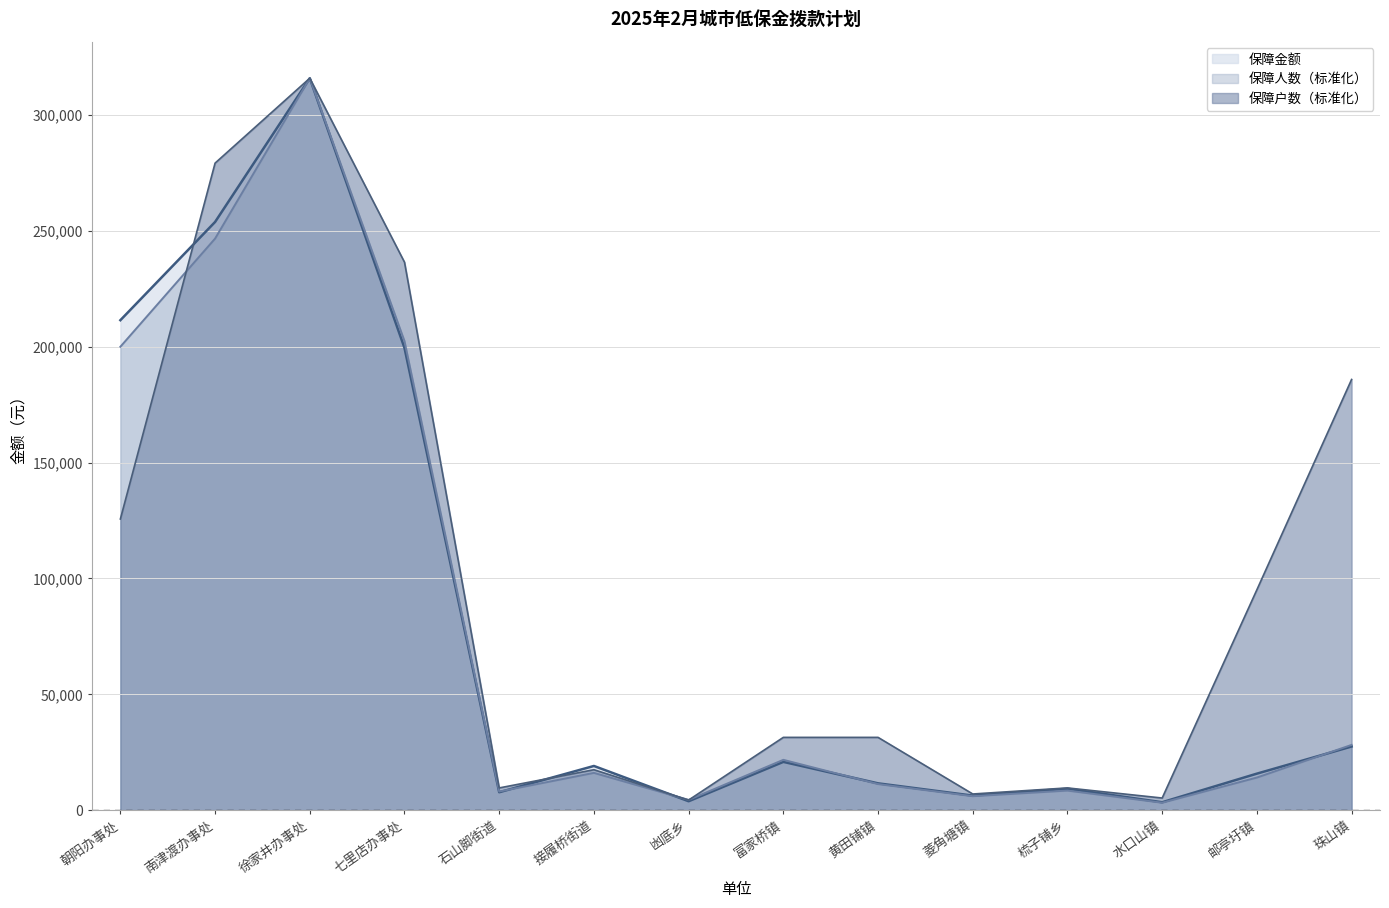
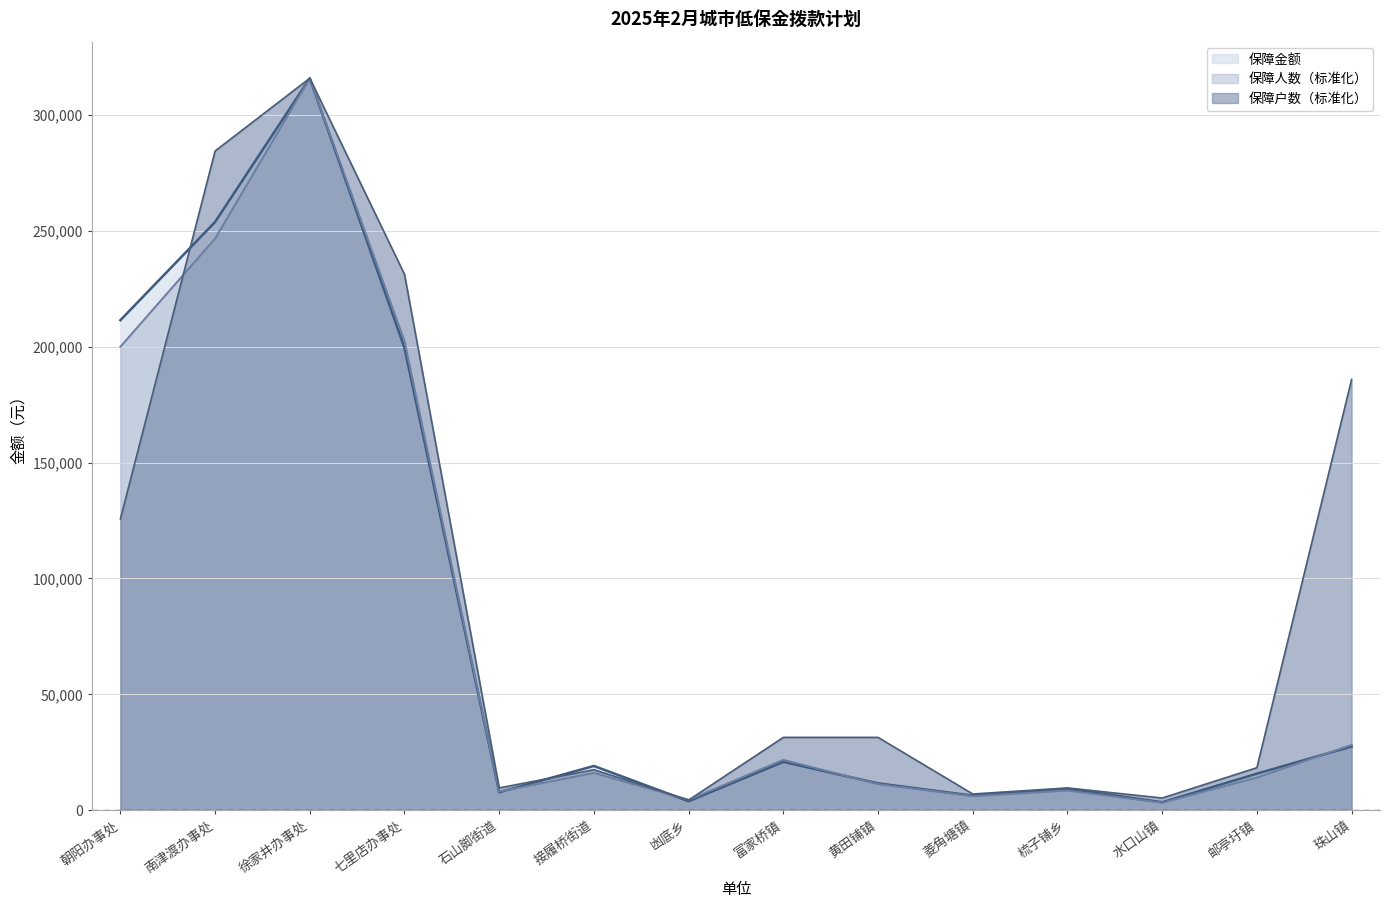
  {
    "保障户数（标准化）": {
      "朝阳办事处": "126,000",
-     "南津渡办事处": "279,000",
-     "七里店办事处": "237,000",
+     "南津渡办事处": "285,000",
+     "七里店办事处": "231,000",
      "石山脚街道": "10,000",
      "接履桥街道": "17,000",
      "富家桥镇": "31,000",
      "黄田铺镇": "31,000",
      "水口山镇": "5,000",
-     "邮亭圩镇": "95,000",
+     "邮亭圩镇": "18,000",
      "珠山镇": "186,000"
    }
  }
